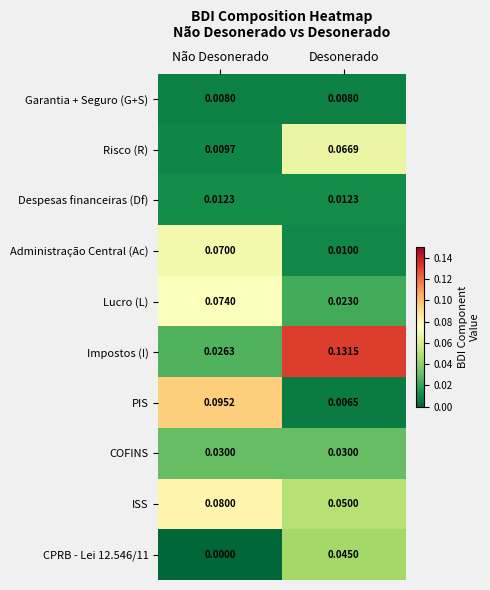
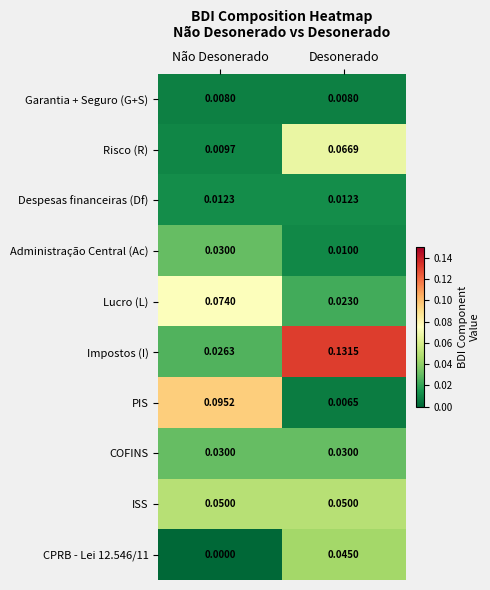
  {
    "Garantia + Seguro (G+S)": {
      "Não Desonerado": 0.0080,
      "Desonerado": 0.0080
    },
    "Risco (R)": {
      "Não Desonerado": 0.0097,
      "Desonerado": 0.0669
    },
    "Despesas financeiras (Df)": {
      "Não Desonerado": 0.0123,
      "Desonerado": 0.0123
    },
    "Administração Central (Ac)": {
-     "Não Desonerado": 0.0700,
+     "Não Desonerado": 0.0300,
      "Desonerado": 0.0100
    },
    "Lucro (L)": {
      "Não Desonerado": 0.0740,
      "Desonerado": 0.0230
    },
    "Impostos (I)": {
      "Não Desonerado": 0.0263,
      "Desonerado": 0.1315
    },
    "PIS": {
      "Não Desonerado": 0.0952,
      "Desonerado": 0.0065
    },
    "COFINS": {
      "Não Desonerado": 0.0300,
      "Desonerado": 0.0300
    },
    "ISS": {
-     "Não Desonerado": 0.0800,
+     "Não Desonerado": 0.0500,
      "Desonerado": 0.0500
    },
    "CPRB - Lei 12.546/11": {
      "Não Desonerado": 0.0000,
      "Desonerado": 0.0450
    }
  }
